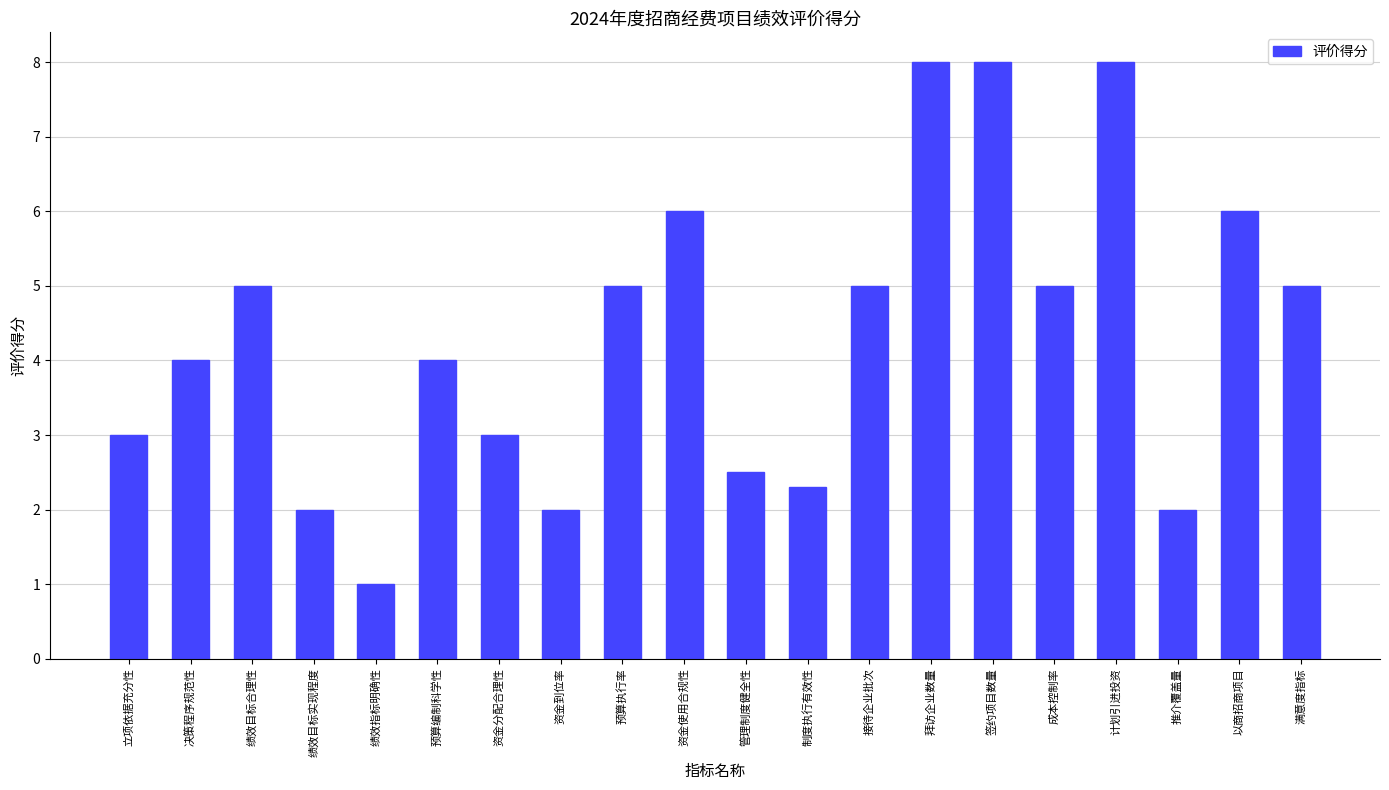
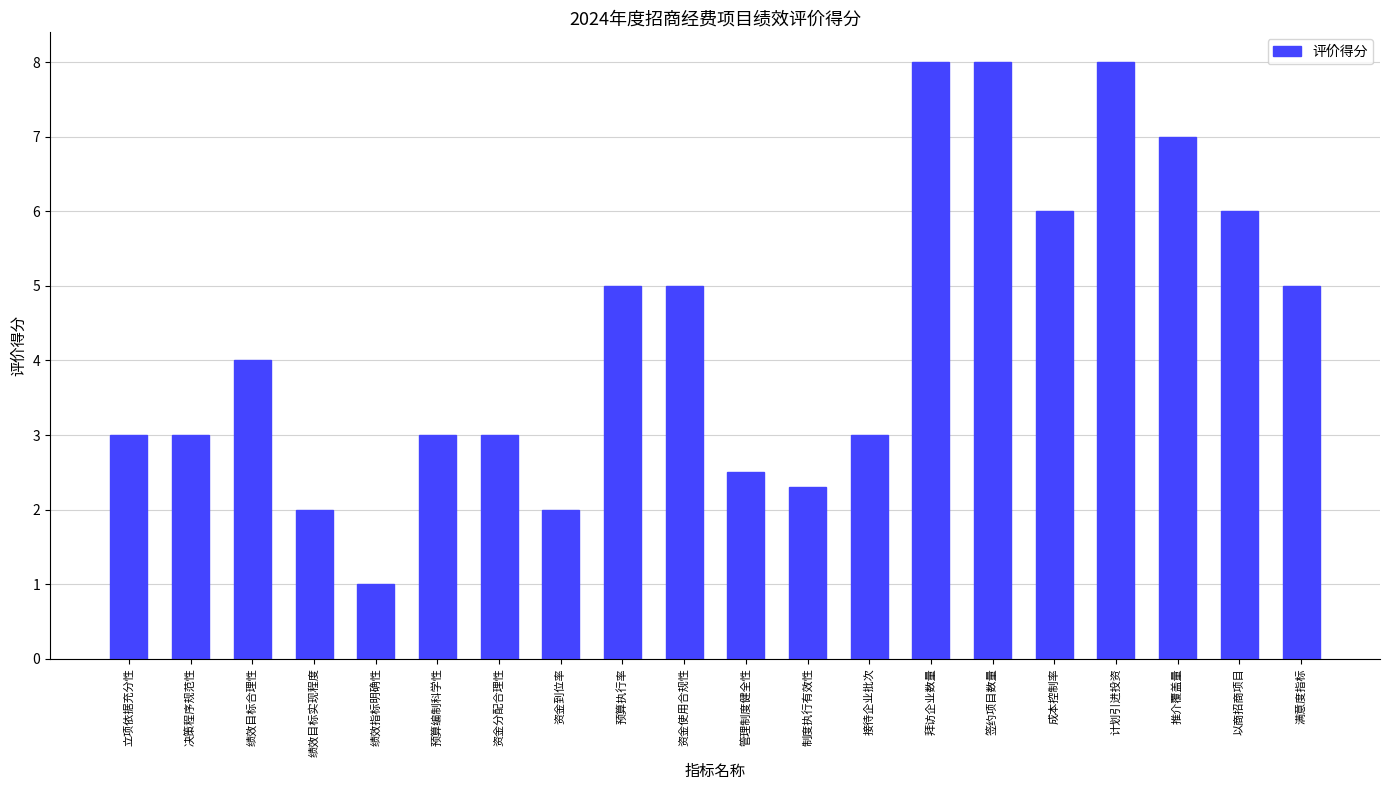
  {
    "立项依据充分性": 3,
-   "决策程序规范性": 4,
-   "绩效目标合理性": 5,
+   "决策程序规范性": 3,
+   "绩效目标合理性": 4,
    "绩效目标实现程度": 2,
    "绩效指标明确性": 1,
-   "预算编制科学性": 4,
+   "预算编制科学性": 3,
    "资金分配合理性": 3,
    "资金到位率": 2,
    "预算执行率": 5,
-   "资金使用合规性": 6,
+   "资金使用合规性": 5,
    "管理制度健全性": 2.5,
    "制度执行有效性": 2.3,
-   "接待企业批次": 5,
+   "接待企业批次": 3,
    "拜访企业数量": 8,
    "签约项目数量": 8,
-   "成本控制率": 5,
+   "成本控制率": 6,
    "计划引进投资": 8,
-   "推介覆盖量": 2,
+   "推介覆盖量": 7,
    "以商招商项目": 6,
    "满意度指标": 5
  }
